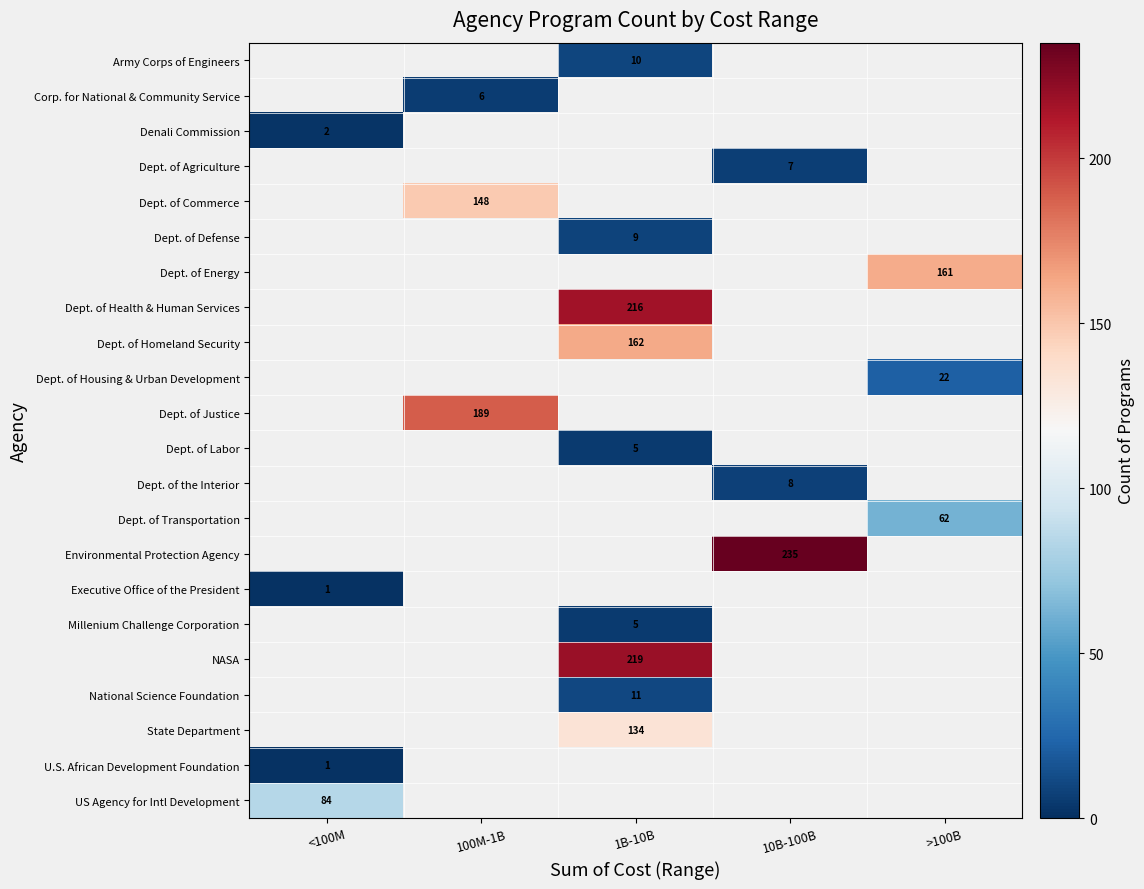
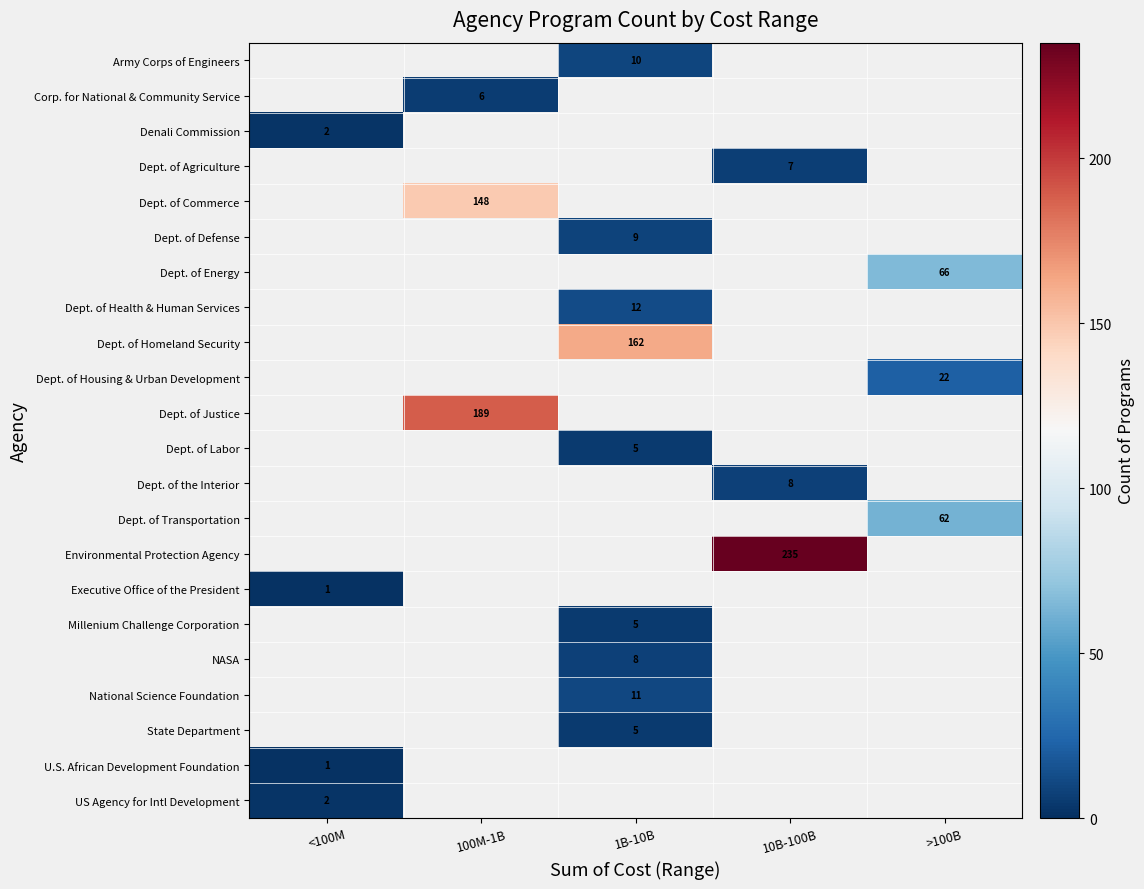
  {
    "Army Corps of Engineers": {
      "1B-10B": 10
    },
    "Corp. for National & Community Service": {
      "100M-1B": 6
    },
    "Denali Commission": {
      "<100M": 2
    },
    "Dept. of Agriculture": {
      "10B-100B": 7
    },
    "Dept. of Commerce": {
      "100M-1B": 148
    },
    "Dept. of Defense": {
      "1B-10B": 9
    },
    "Dept. of Energy": {
-     ">100B": 161
+     ">100B": 66
    },
    "Dept. of Health & Human Services": {
-     "1B-10B": 216
+     "1B-10B": 12
    },
    "Dept. of Homeland Security": {
      "1B-10B": 162
    },
    "Dept. of Housing & Urban Development": {
      ">100B": 22
    },
    "Dept. of Justice": {
      "100M-1B": 189
    },
    "Dept. of Labor": {
      "1B-10B": 5
    },
    "Dept. of the Interior": {
      "10B-100B": 8
    },
    "Dept. of Transportation": {
      ">100B": 62
    },
    "Environmental Protection Agency": {
      "10B-100B": 235
    },
    "Executive Office of the President": {
      "<100M": 1
    },
    "Millenium Challenge Corporation": {
      "1B-10B": 5
    },
    "NASA": {
-     "1B-10B": 219
+     "1B-10B": 8
    },
    "National Science Foundation": {
      "1B-10B": 11
    },
    "State Department": {
-     "1B-10B": 134
+     "1B-10B": 5
    },
    "U.S. African Development Foundation": {
      "<100M": 1
    },
    "US Agency for Intl Development": {
-     "<100M": 84
+     "<100M": 2
    }
  }
